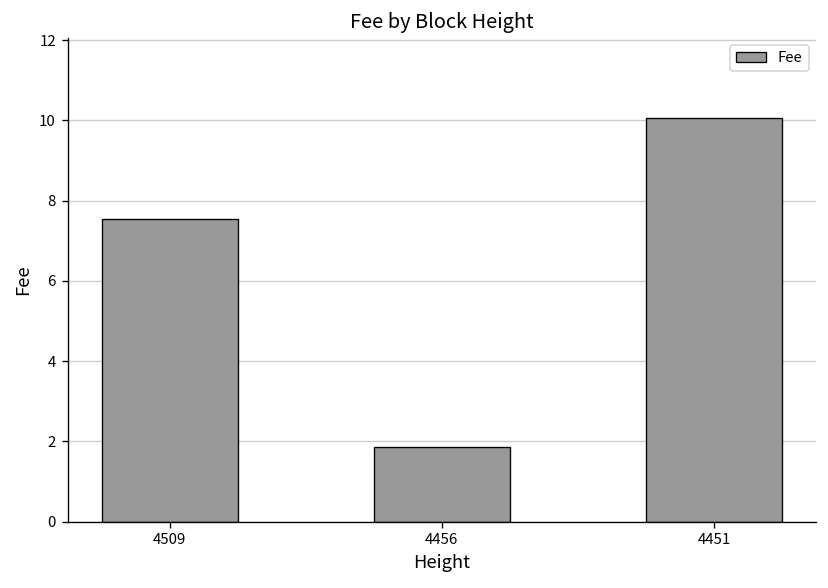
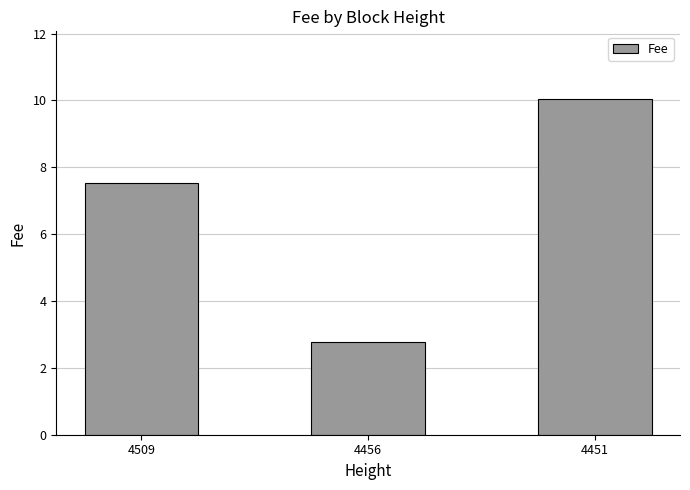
  {
    "4509": 7.5,
-   "4456": 1.9,
+   "4456": 2.8,
    "4451": 10.1
  }
